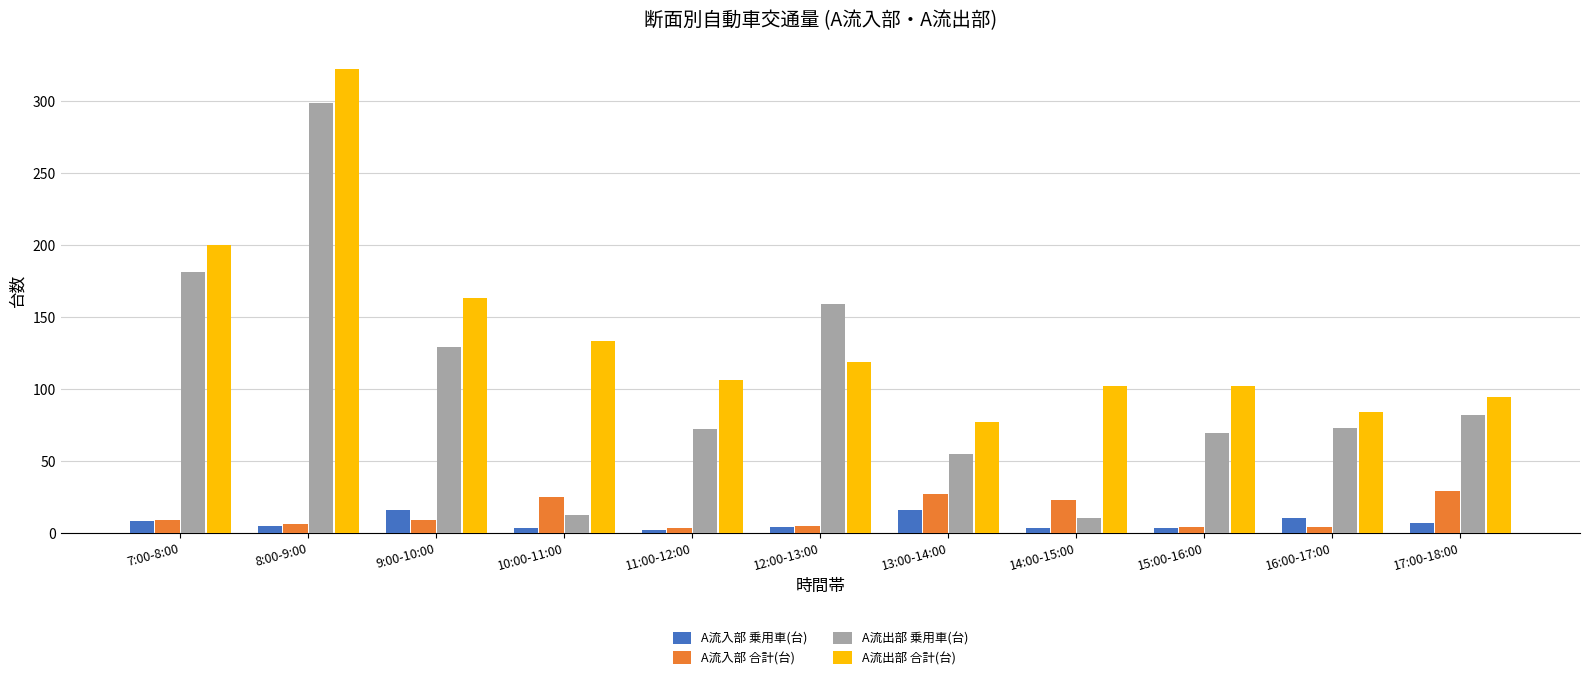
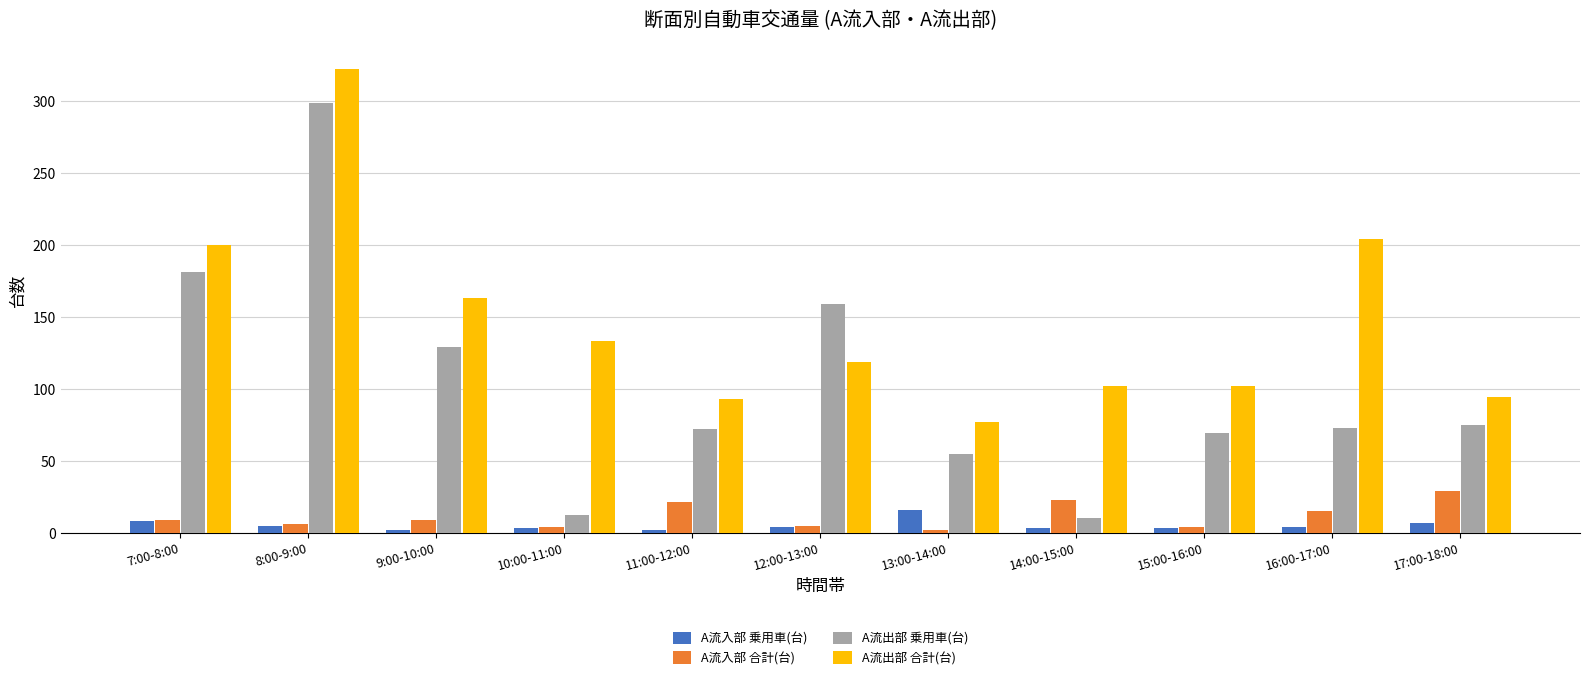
  {
    "A流入部 乗用車(台)": {
      "7:00-8:00": 8,
      "8:00-9:00": 5,
-     "9:00-10:00": 16,
+     "9:00-10:00": 2,
      "10:00-11:00": 3,
      "11:00-12:00": 2,
      "12:00-13:00": 4,
      "13:00-14:00": 16,
      "14:00-15:00": 3,
      "15:00-16:00": 3,
-     "16:00-17:00": 10,
+     "16:00-17:00": 4,
      "17:00-18:00": 7
    },
    "A流入部 合計(台)": {
      "7:00-8:00": 9,
      "8:00-9:00": 6,
      "9:00-10:00": 9,
-     "10:00-11:00": 25,
-     "11:00-12:00": 3,
+     "10:00-11:00": 4,
+     "11:00-12:00": 21,
      "12:00-13:00": 5,
-     "13:00-14:00": 27,
+     "13:00-14:00": 2,
      "14:00-15:00": 23,
      "15:00-16:00": 4,
-     "16:00-17:00": 4,
+     "16:00-17:00": 15,
      "17:00-18:00": 29
    },
    "A流出部 乗用車(台)": {
      "7:00-8:00": 181,
      "8:00-9:00": 299,
      "9:00-10:00": 129,
      "10:00-11:00": 12,
      "11:00-12:00": 72,
      "12:00-13:00": 159,
      "13:00-14:00": 55,
      "14:00-15:00": 10,
      "15:00-16:00": 69,
      "16:00-17:00": 73,
-     "17:00-18:00": 82
+     "17:00-18:00": 75
    },
    "A流出部 合計(台)": {
      "7:00-8:00": 200,
      "8:00-9:00": 322,
      "9:00-10:00": 163,
      "10:00-11:00": 133,
-     "11:00-12:00": 106,
+     "11:00-12:00": 93,
      "12:00-13:00": 119,
      "13:00-14:00": 77,
      "14:00-15:00": 102,
      "15:00-16:00": 102,
-     "16:00-17:00": 84,
+     "16:00-17:00": 204,
      "17:00-18:00": 94
    }
  }
